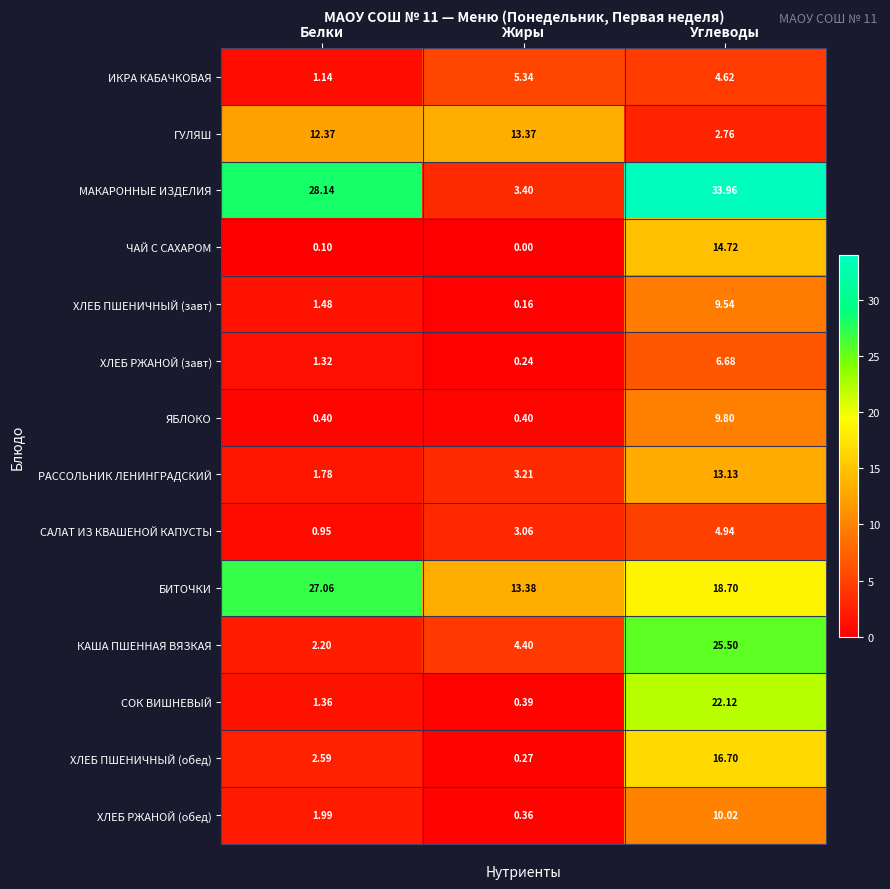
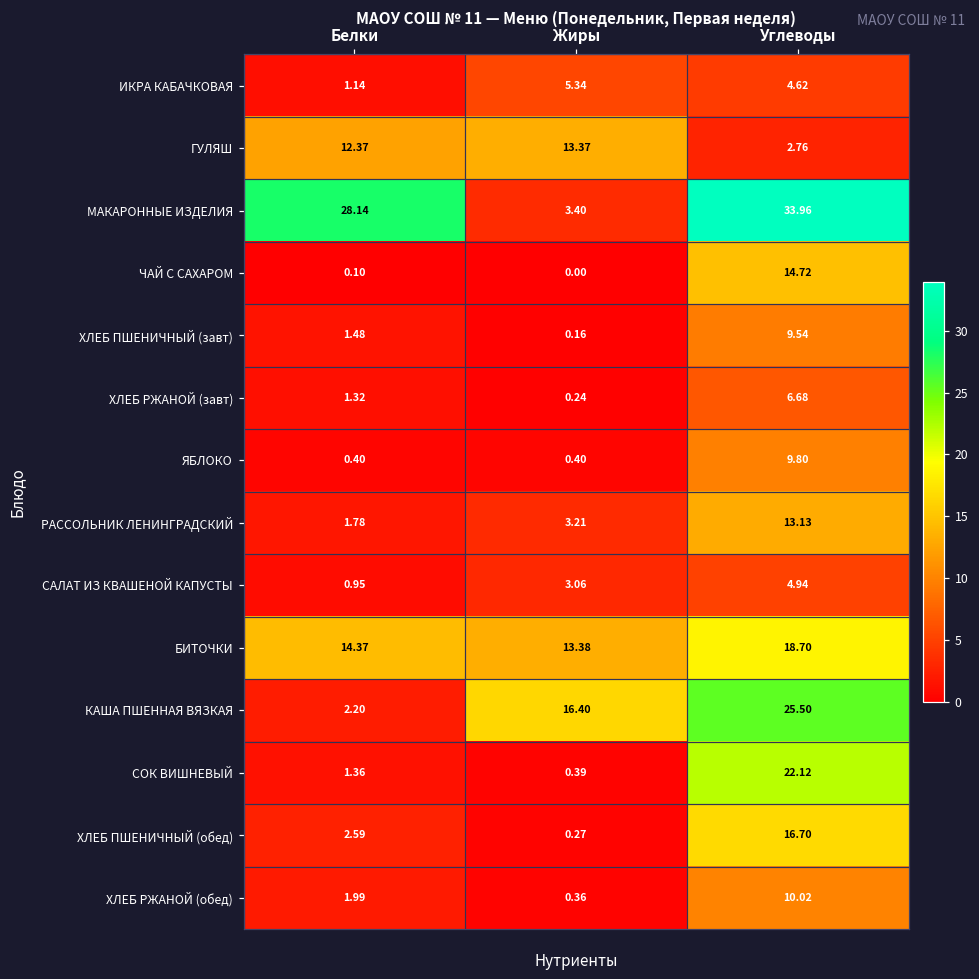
  {
    "БИТОЧКИ": {
-     "Белки": 27.06
+     "Белки": 14.37
    },
    "КАША ПШЕННАЯ ВЯЗКАЯ": {
-     "Жиры": 4.40
+     "Жиры": 16.40
    }
  }
